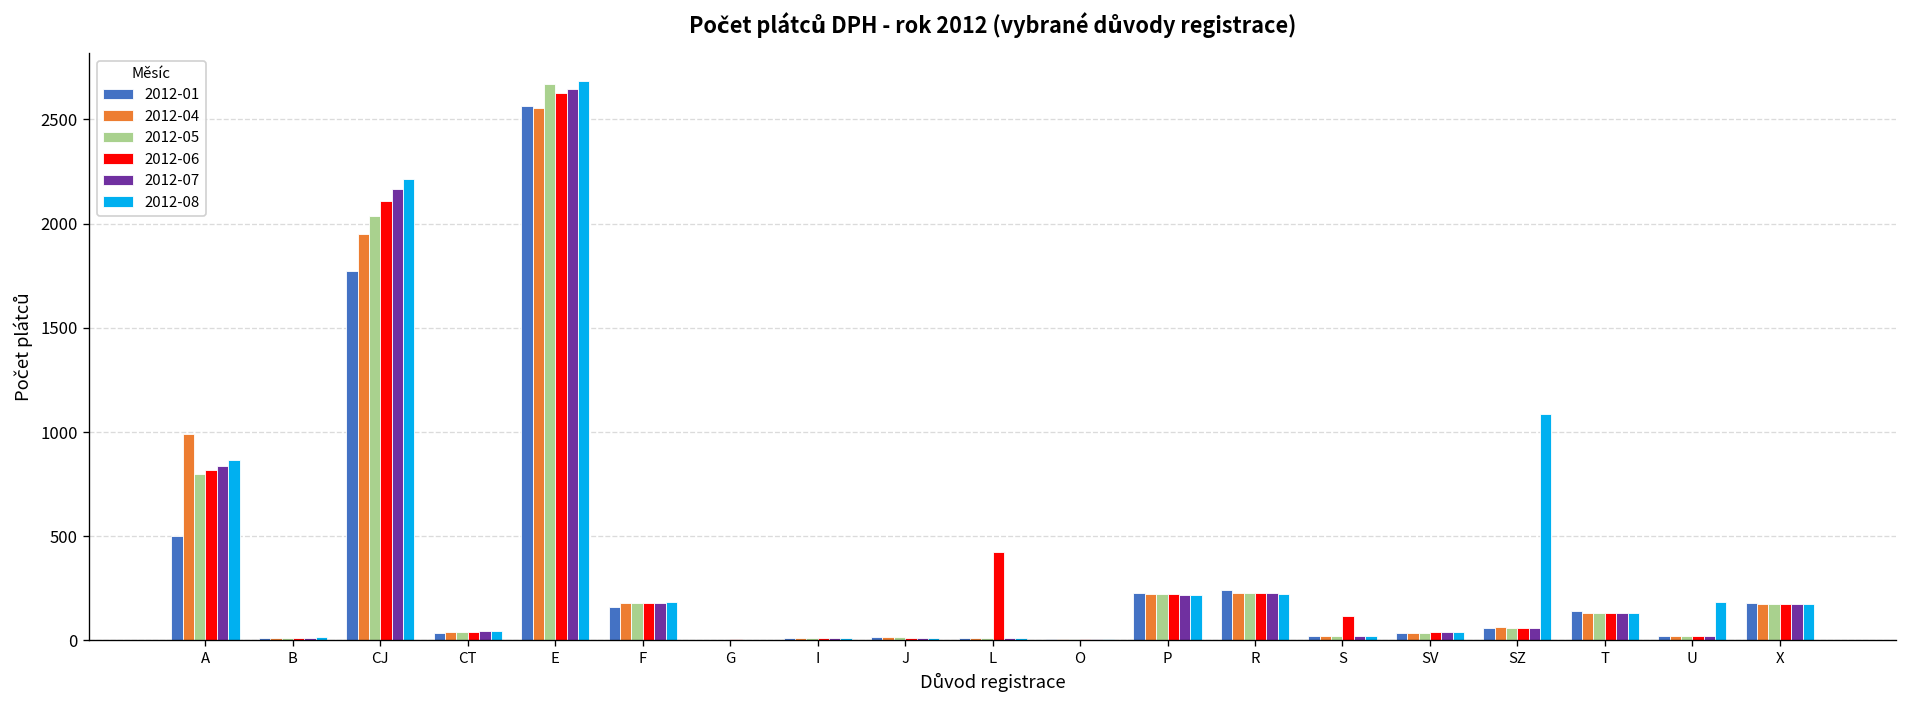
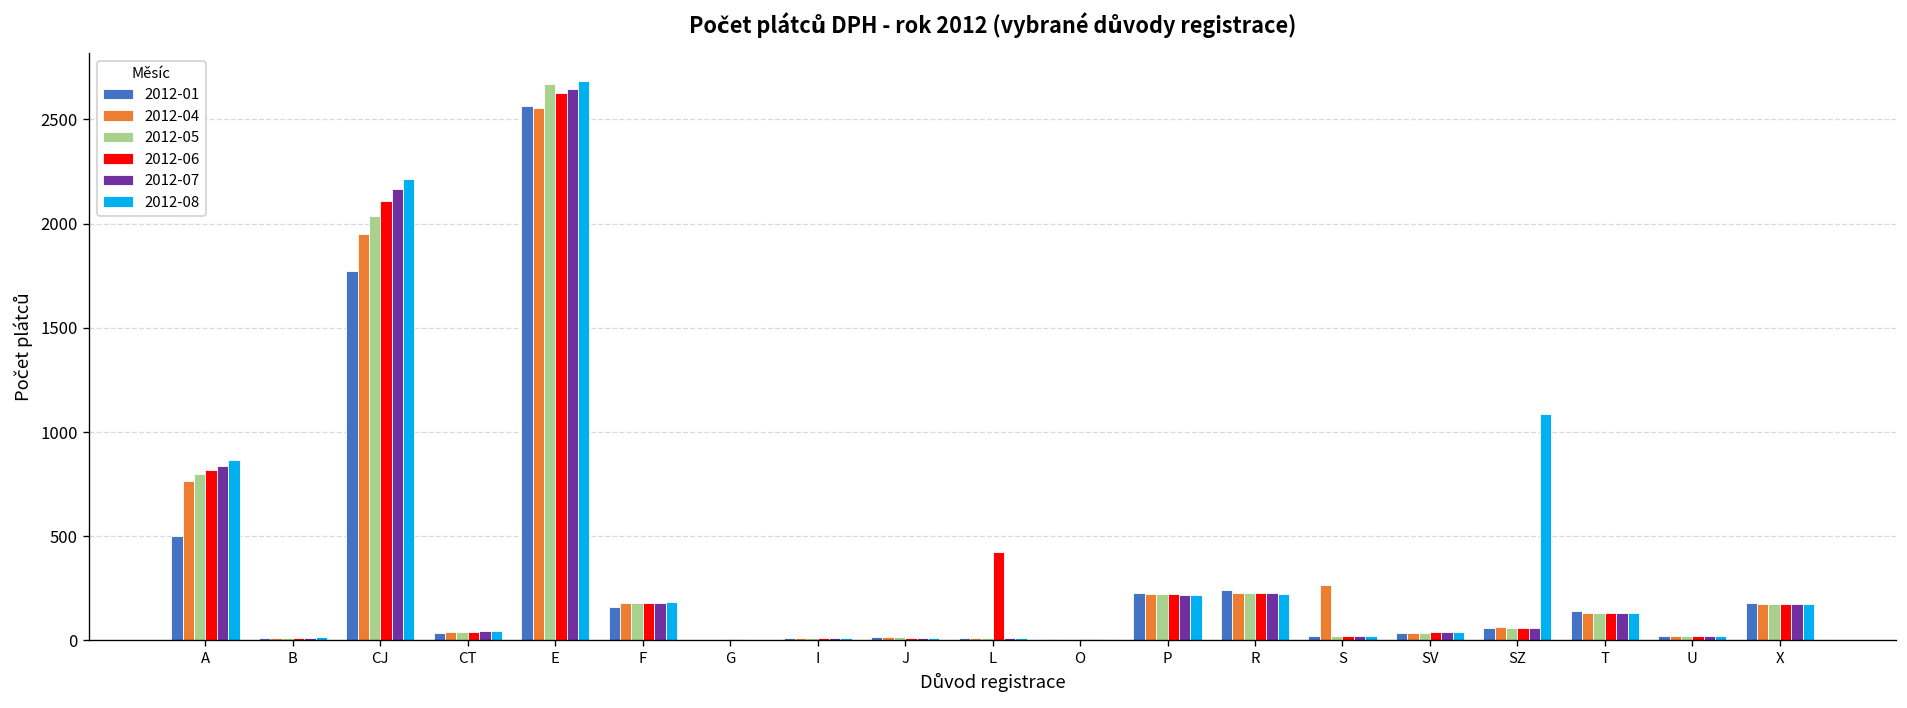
  {
    "2012-01": {
      "A": 500,
      "CJ": 1770,
      "CT": 40,
      "E": 2570,
      "F": 160,
      "J": 20,
      "P": 230,
      "R": 240,
      "S": 20,
      "SV": 40,
      "SZ": 60,
      "T": 140,
      "U": 20,
      "X": 180
    },
    "2012-04": {
-     "A": 990,
+     "A": 770,
      "CJ": 1950,
      "CT": 40,
      "E": 2550,
      "F": 180,
      "J": 20,
      "P": 220,
      "R": 230,
-     "S": 20,
+     "S": 270,
      "SV": 40,
      "SZ": 60,
      "T": 130,
      "U": 20,
      "X": 180
    },
    "2012-05": {
      "A": 800,
      "CJ": 2040,
      "CT": 40,
      "E": 2670,
      "F": 180,
      "J": 20,
      "P": 220,
      "R": 230,
      "S": 20,
      "SV": 40,
      "SZ": 60,
      "T": 130,
      "U": 20,
      "X": 180
    },
    "2012-06": {
      "A": 820,
      "CJ": 2110,
      "CT": 40,
      "E": 2630,
      "F": 180,
      "L": 420,
      "P": 220,
      "R": 230,
-     "S": 120,
+     "S": 20,
      "SV": 40,
      "SZ": 60,
      "T": 130,
      "U": 20,
      "X": 180
    },
    "2012-07": {
      "A": 840,
      "CJ": 2160,
      "CT": 40,
      "E": 2650,
      "F": 180,
      "P": 220,
      "R": 230,
      "S": 20,
      "SV": 40,
      "SZ": 60,
      "T": 130,
      "U": 20,
      "X": 170
    },
    "2012-08": {
      "A": 870,
      "B": 20,
      "CJ": 2220,
      "CT": 40,
      "E": 2680,
      "F": 180,
      "P": 220,
      "R": 230,
      "S": 20,
      "SV": 40,
      "SZ": 1090,
      "T": 130,
-     "U": 190,
+     "U": 20,
      "X": 180
    }
  }
